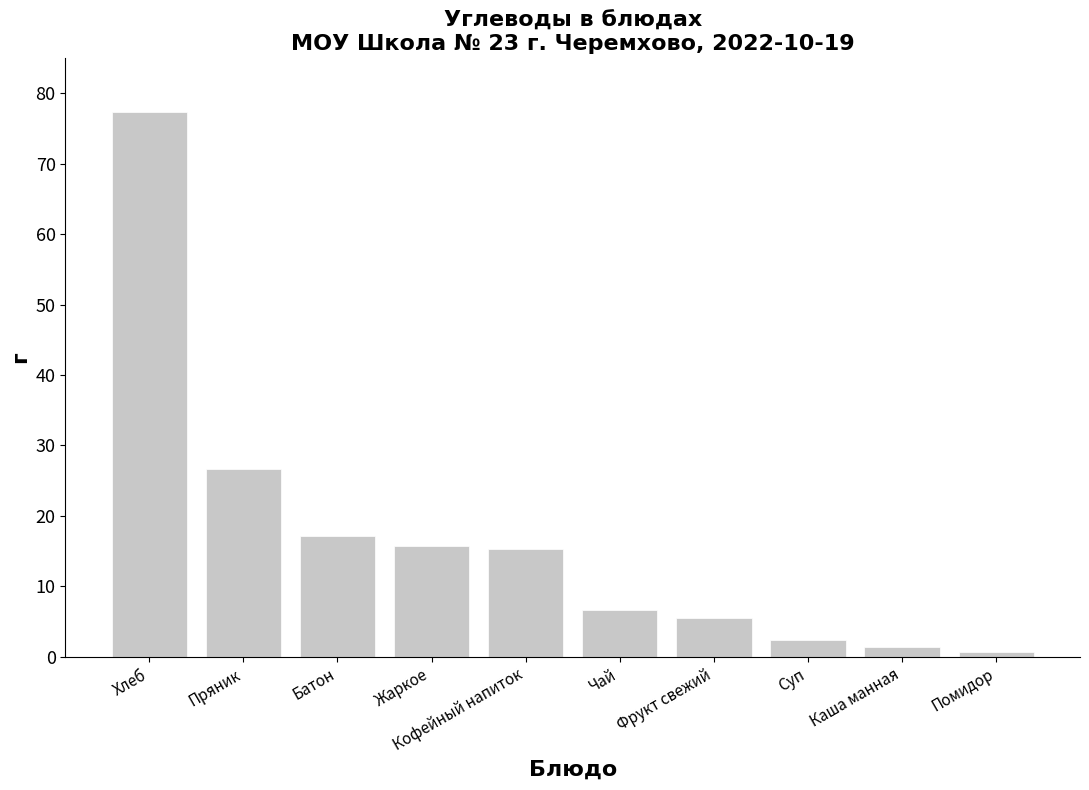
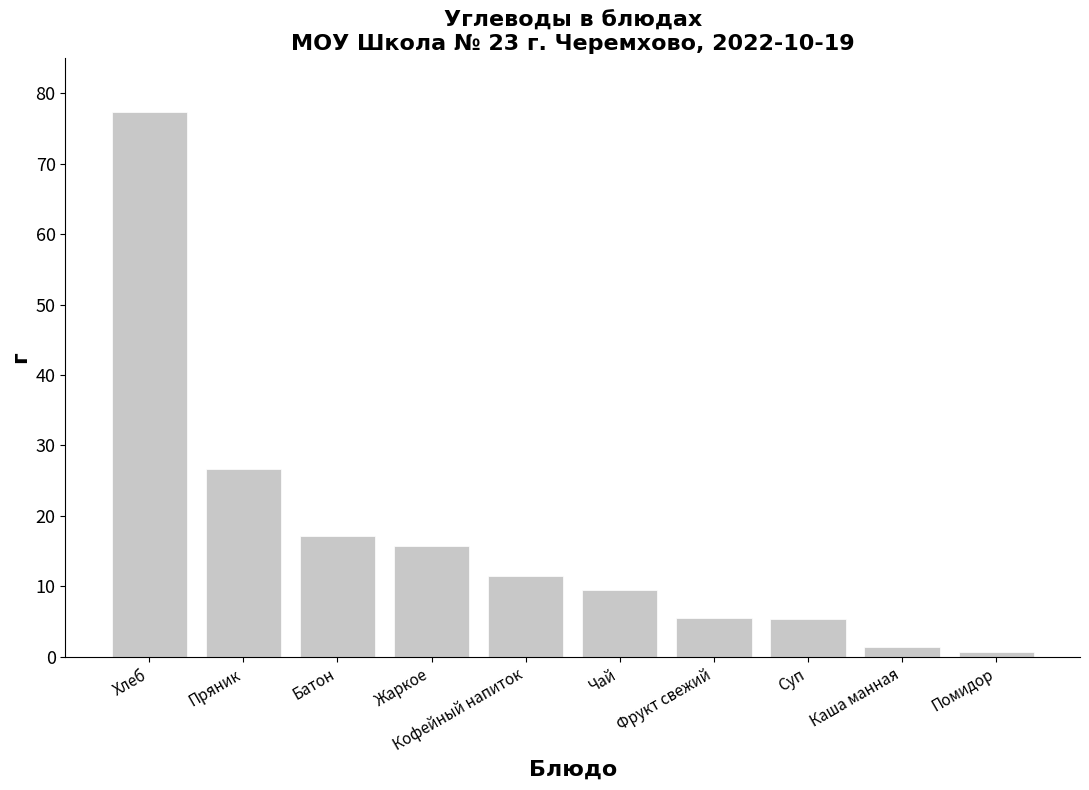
  {
    "Хлеб": 77,
    "Пряник": 27,
    "Батон": 17,
    "Жаркое": 16,
-   "Кофейный напиток": 15,
-   "Чай": 7,
+   "Кофейный напиток": 11,
+   "Чай": 9,
    "Фрукт свежий": 6,
-   "Суп": 2,
+   "Суп": 5,
    "Каша манная": 1,
    "Помидор": 1
  }
